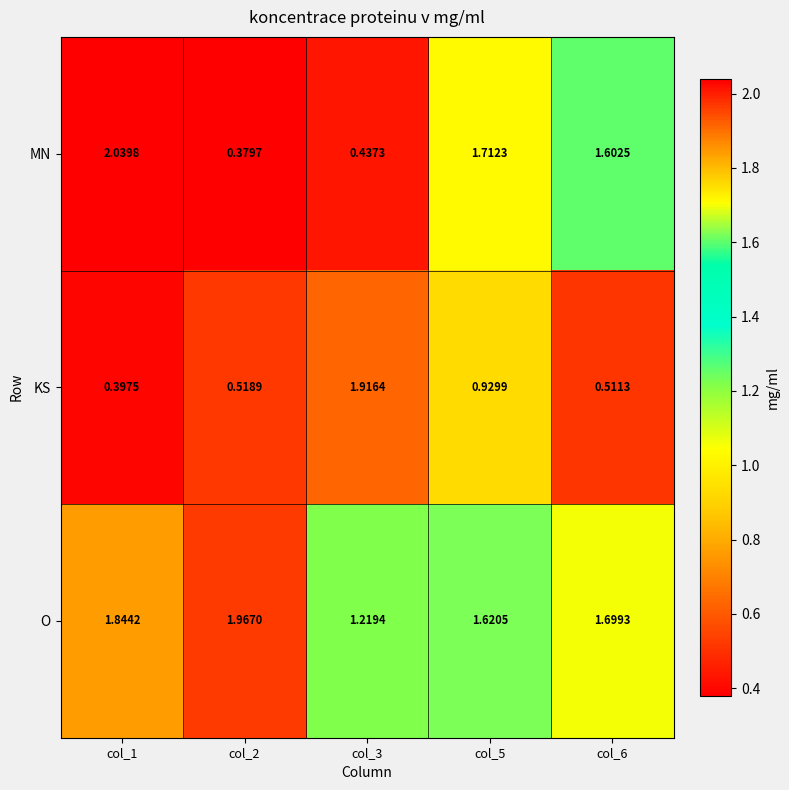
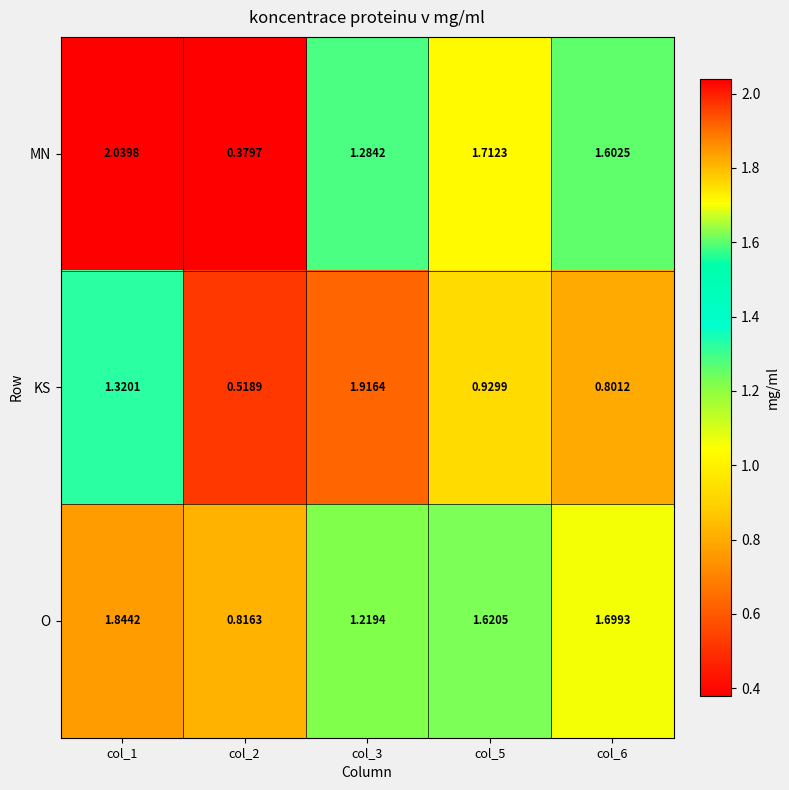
  {
    "MN": {
      "col_1": 2.0398,
      "col_2": 0.3797,
-     "col_3": 0.4373,
+     "col_3": 1.2842,
      "col_5": 1.7123,
      "col_6": 1.6025
    },
    "KS": {
-     "col_1": 0.3975,
+     "col_1": 1.3201,
      "col_2": 0.5189,
      "col_3": 1.9164,
      "col_5": 0.9299,
-     "col_6": 0.5113
+     "col_6": 0.8012
    },
    "O": {
      "col_1": 1.8442,
-     "col_2": 1.9670,
+     "col_2": 0.8163,
      "col_3": 1.2194,
      "col_5": 1.6205,
      "col_6": 1.6993
    }
  }
